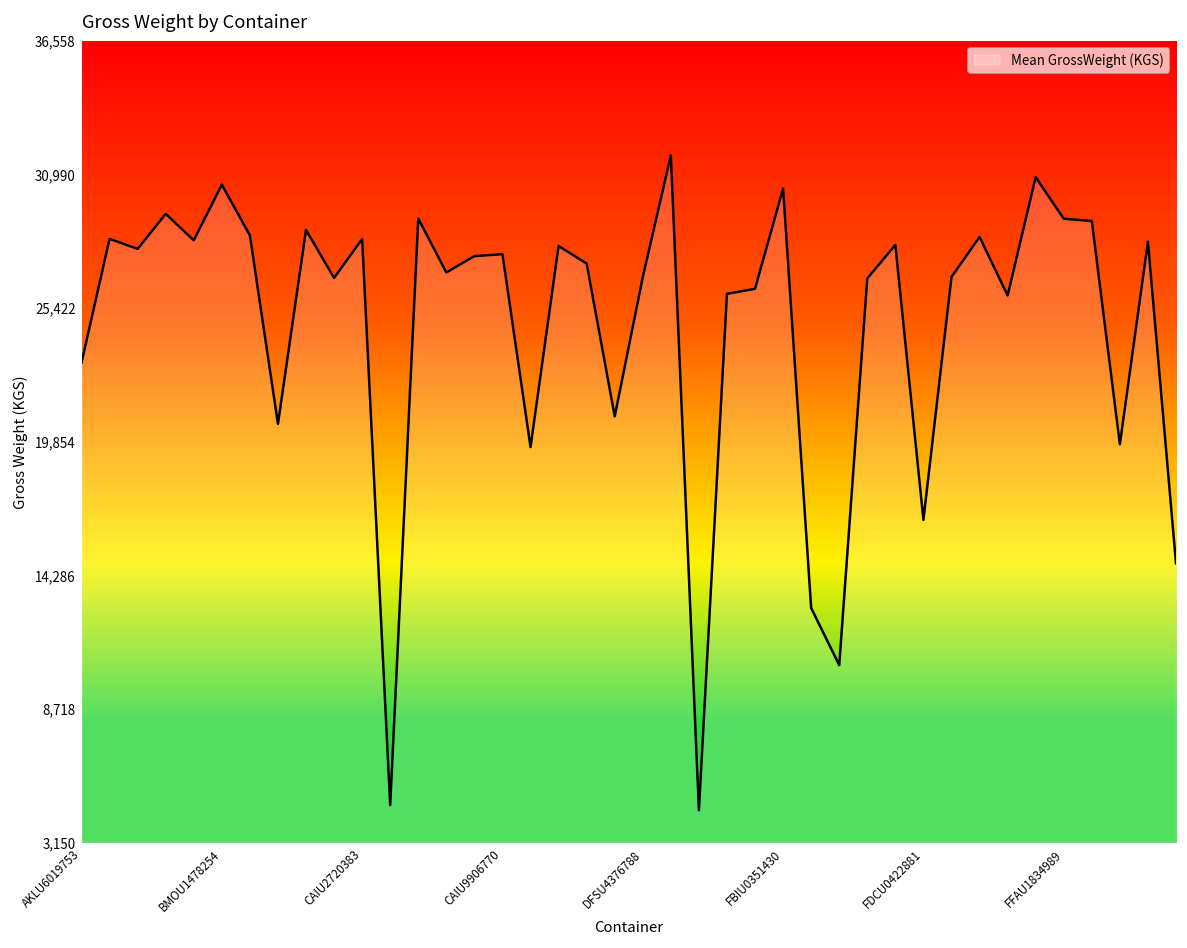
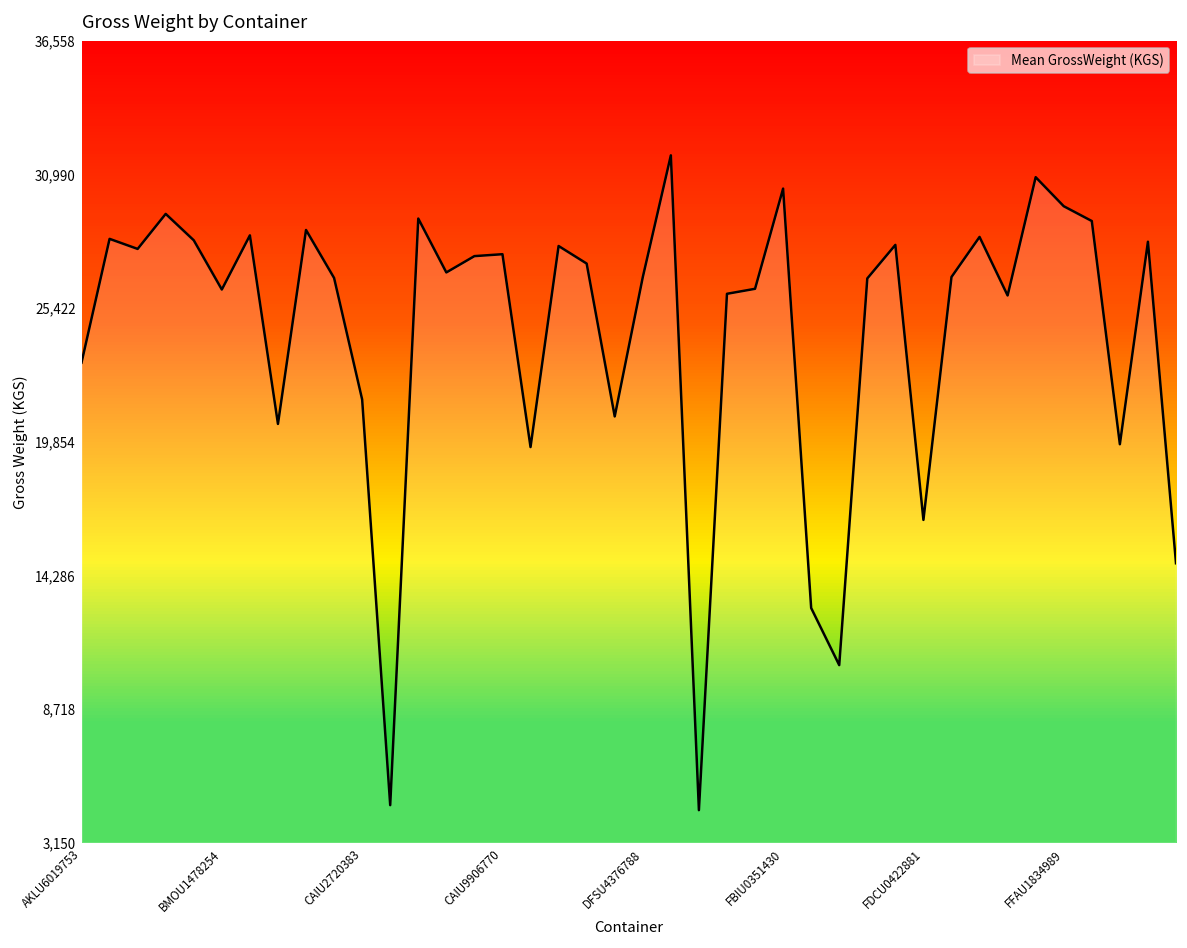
  {
    "AKLU6019753": "23,200",
-   "BMOU1478254": "30,600",
-   "CAIU2720383": "28,300",
+   "BMOU1478254": "26,200",
+   "CAIU2720383": "21,600",
    "CAIU9906770": "27,700",
    "DFSU4376788": "26,700",
    "FBIU0351430": "30,400",
    "FDCU0422881": "16,600",
-   "FFAU1834989": "29,200"
+   "FFAU1834989": "29,700"
  }
